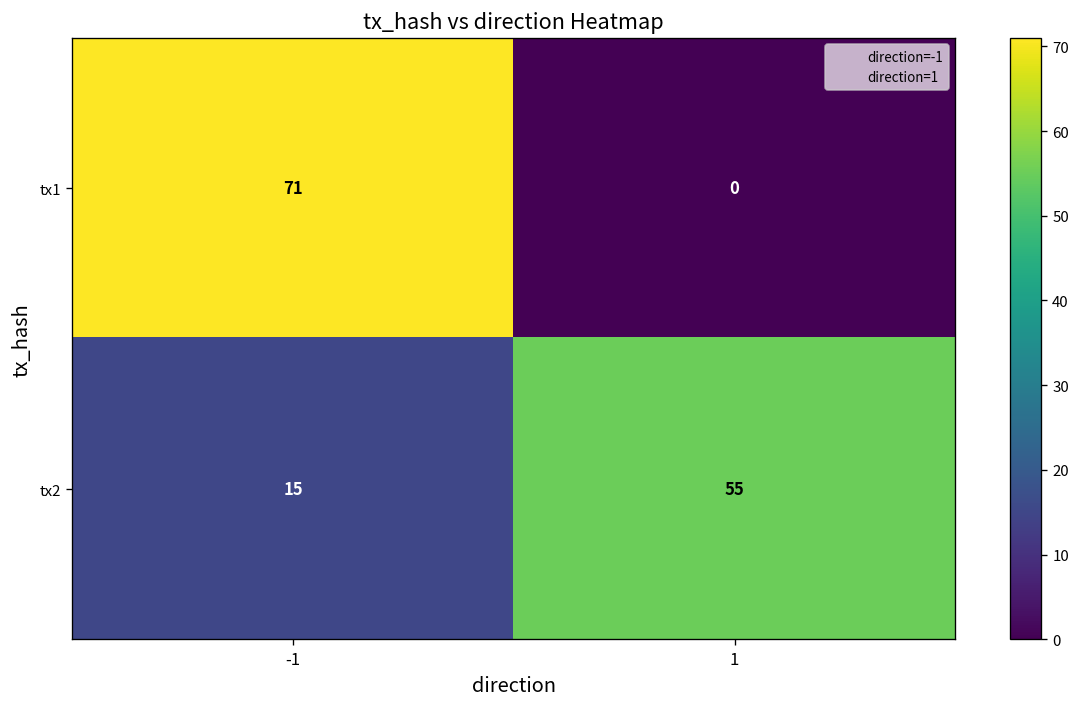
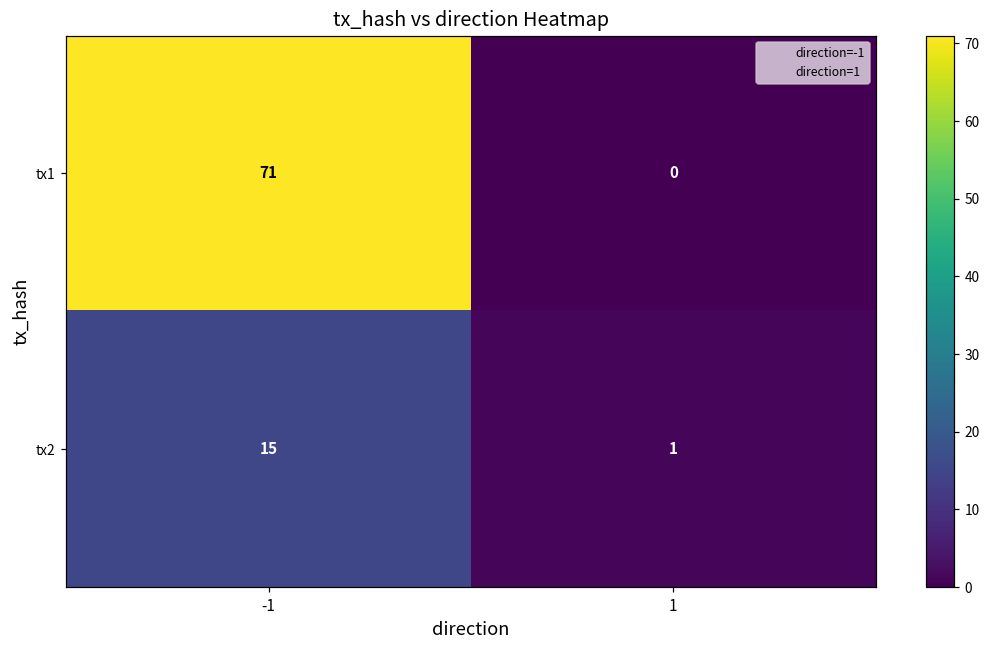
  {
    "tx1": {
      "-1": 71,
      "1": 0
    },
    "tx2": {
      "-1": 15,
-     "1": 55
+     "1": 1
    }
  }
